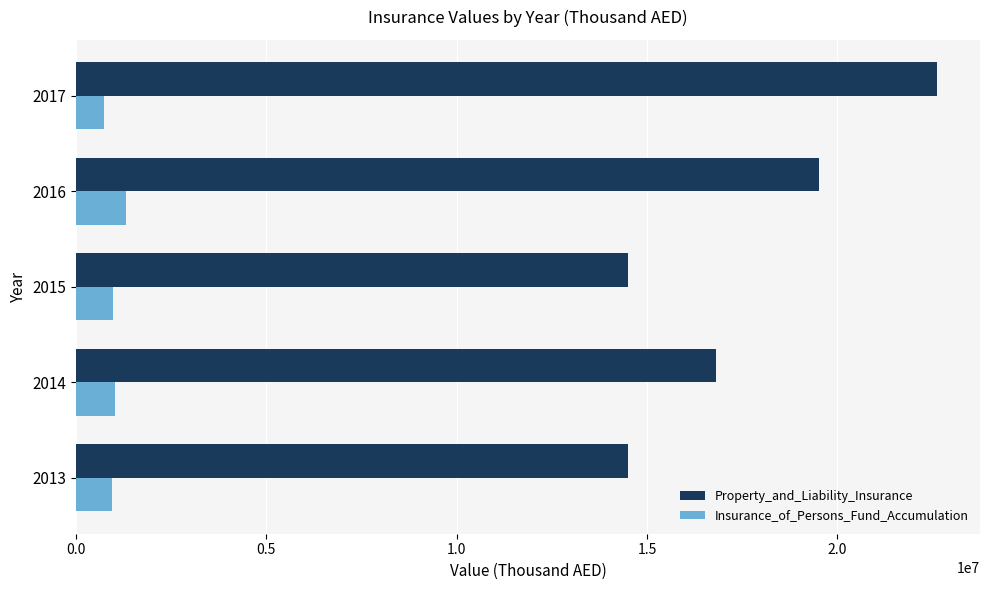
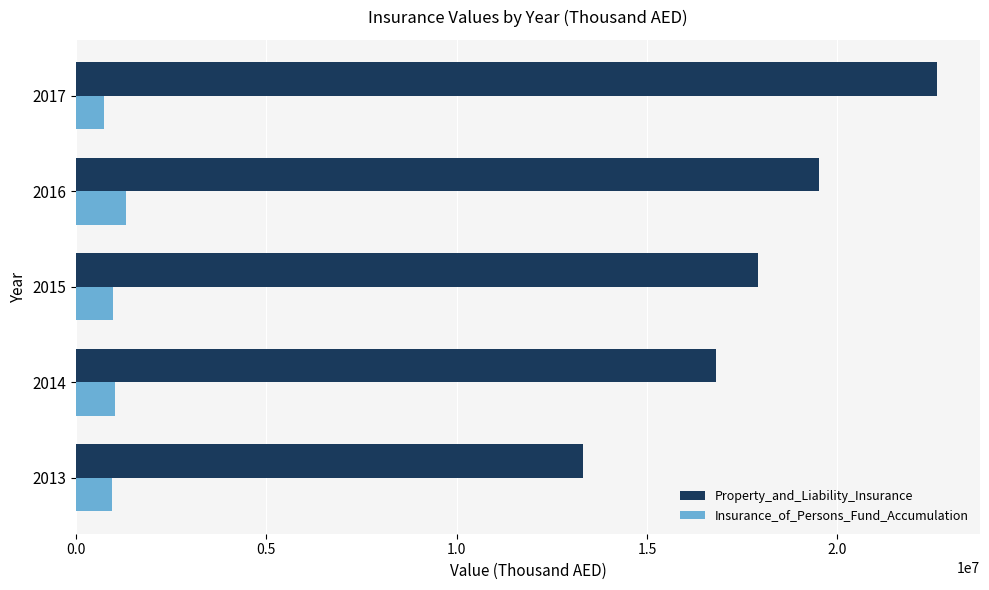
  {
    "Property_and_Liability_Insurance": {
      "2017": 22600000,
      "2016": 19500000,
-     "2015": 14500000,
+     "2015": 17900000,
      "2014": 16800000,
-     "2013": 14500000
+     "2013": 13300000
    },
    "Insurance_of_Persons_Fund_Accumulation": {
      "2017": 700000,
      "2016": 1300000,
      "2015": 1000000,
      "2014": 1000000,
      "2013": 900000
    }
  }
